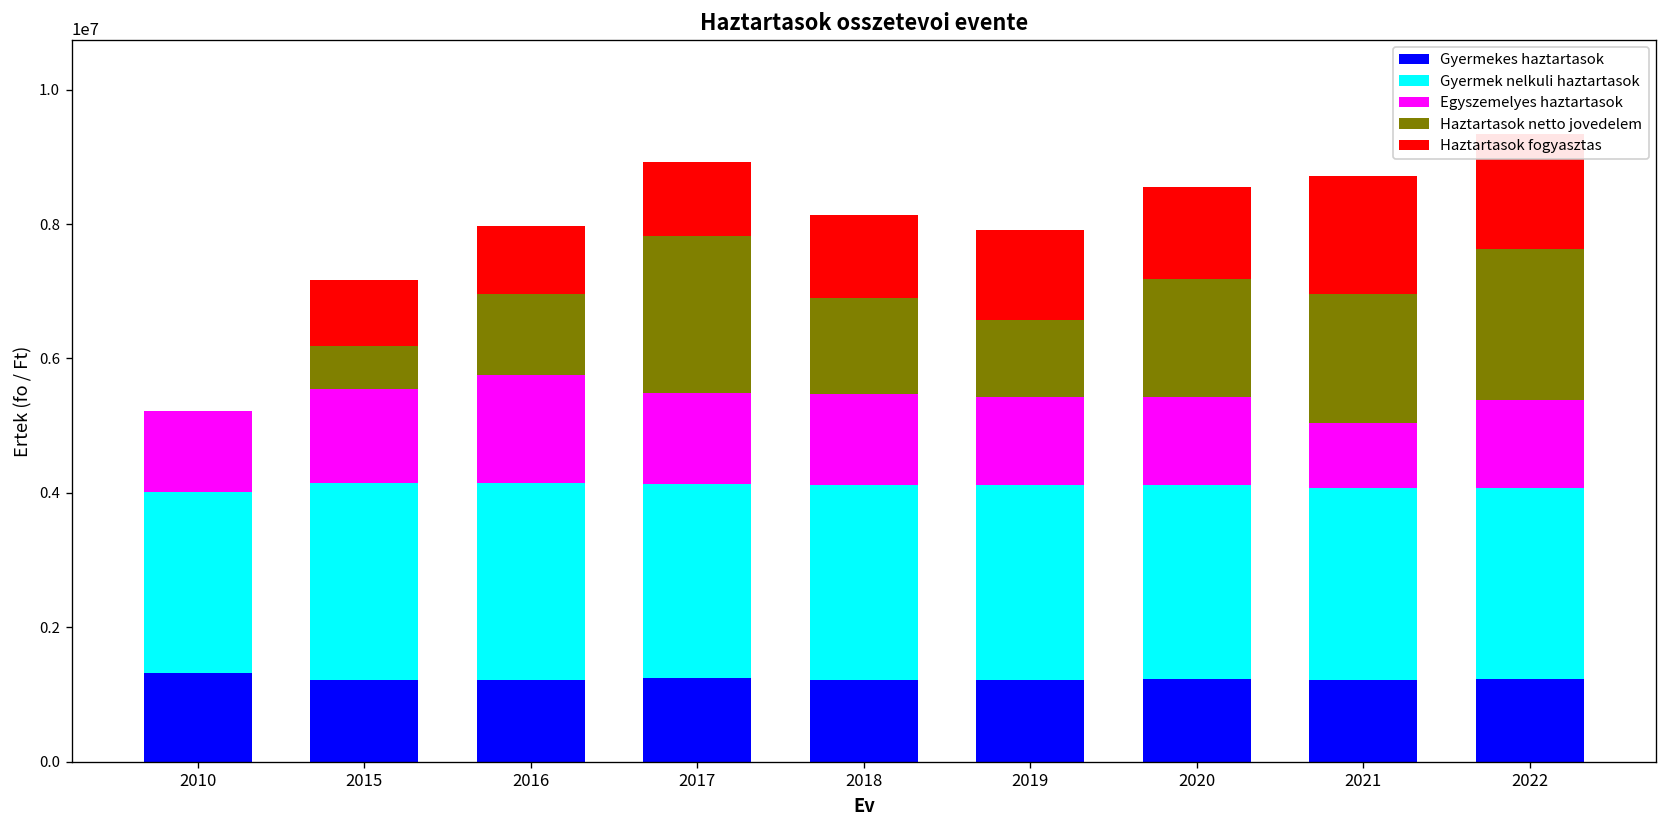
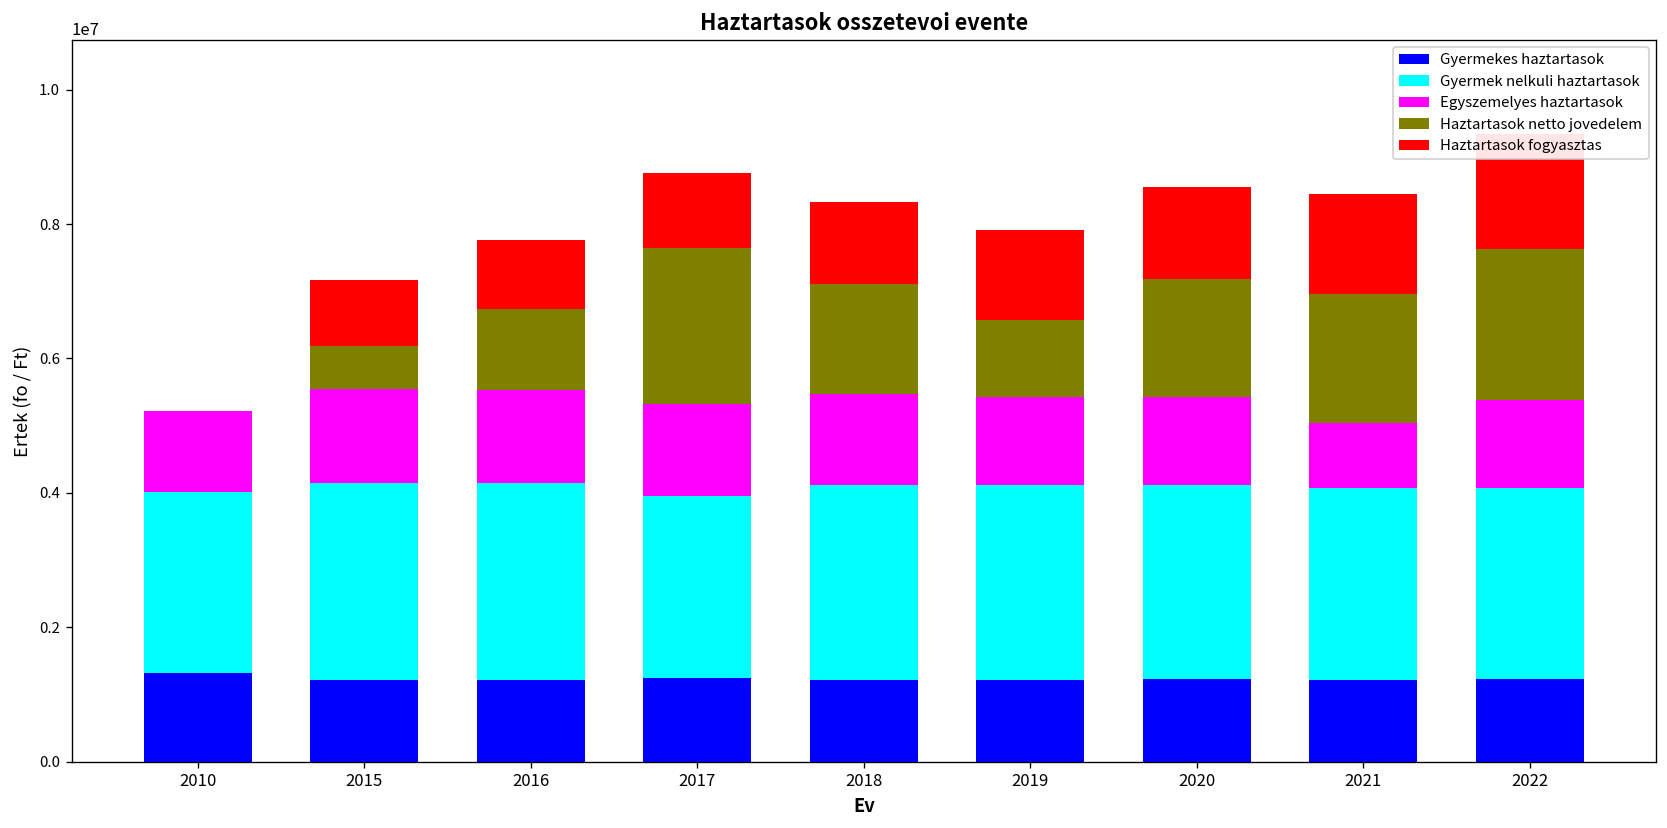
  {
    "Gyermekes haztartasok": {
      "2010": 1300000,
      "2015": 1200000,
      "2016": 1200000,
      "2017": 1200000,
      "2018": 1200000,
      "2019": 1200000,
      "2020": 1200000,
      "2021": 1200000,
      "2022": 1200000
    },
    "Gyermek nelkuli haztartasok": {
      "2010": 2700000,
      "2015": 2900000,
      "2016": 2900000,
-     "2017": 2900000,
+     "2017": 2700000,
      "2018": 2900000,
      "2019": 2900000,
      "2020": 2900000,
      "2021": 2900000,
      "2022": 2800000
    },
    "Egyszemelyes haztartasok": {
      "2010": 1200000,
      "2015": 1400000,
-     "2016": 1600000,
+     "2016": 1400000,
      "2017": 1400000,
      "2018": 1300000,
      "2019": 1300000,
      "2020": 1300000,
      "2021": 1000000,
      "2022": 1300000
    },
    "Haztartasok netto jovedelem": {
      "2010": 0,
      "2015": 600000,
      "2016": 1200000,
      "2017": 2300000,
-     "2018": 1400000,
+     "2018": 1600000,
      "2019": 1100000,
      "2020": 1800000,
      "2021": 1900000,
      "2022": 2200000
    },
    "Haztartasok fogyasztas": {
      "2010": 0,
      "2015": 1000000,
      "2016": 1000000,
      "2017": 1100000,
      "2018": 1200000,
      "2019": 1300000,
      "2020": 1400000,
-     "2021": 1800000
+     "2021": 1500000
    }
  }
